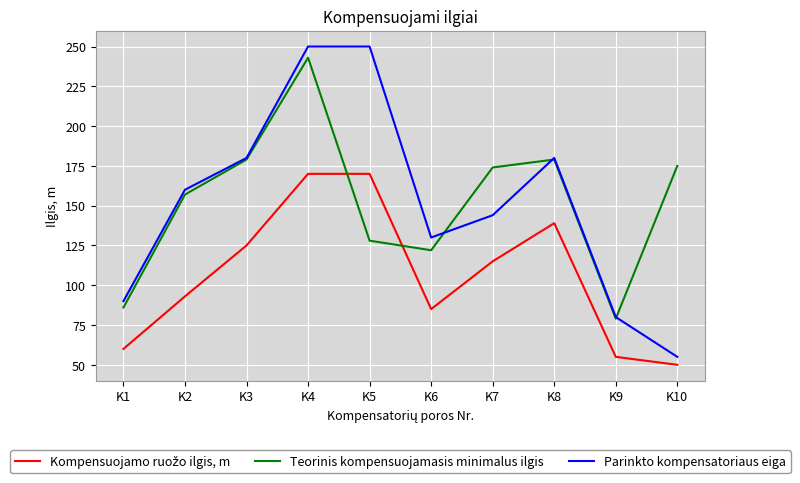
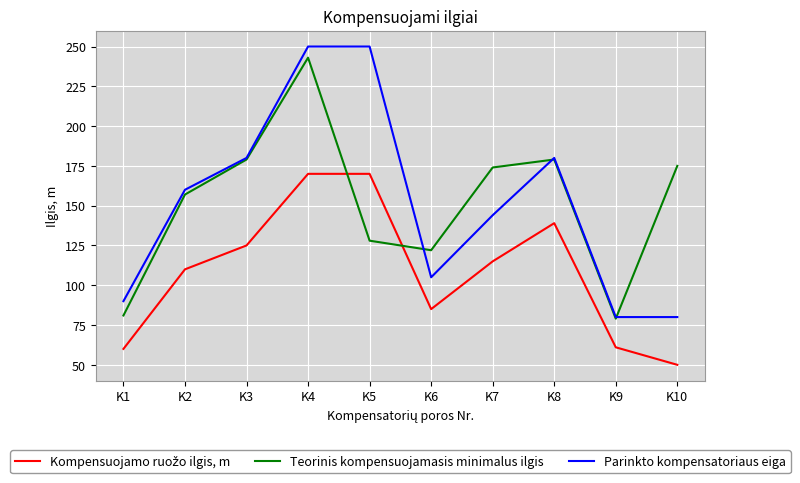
  {
    "Kompensuojamo ruožo ilgis, m": {
      "K1": 60,
-     "K2": 93,
+     "K2": 110,
      "K3": 125,
      "K4": 170,
      "K5": 170,
      "K6": 85,
      "K7": 115,
      "K8": 139,
-     "K9": 55,
+     "K9": 61,
      "K10": 50
    },
    "Teorinis kompensuojamasis minimalus ilgis": {
-     "K1": 86,
+     "K1": 81,
      "K2": 157,
      "K4": 243,
      "K5": 128,
      "K6": 122,
      "K7": 174,
      "K10": 175
    },
    "Parinkto kompensatoriaus eiga": {
      "K1": 90,
      "K2": 160,
      "K4": 250,
      "K5": 250,
-     "K6": 130,
+     "K6": 105,
      "K7": 144,
-     "K10": 55
+     "K10": 80
    }
  }
